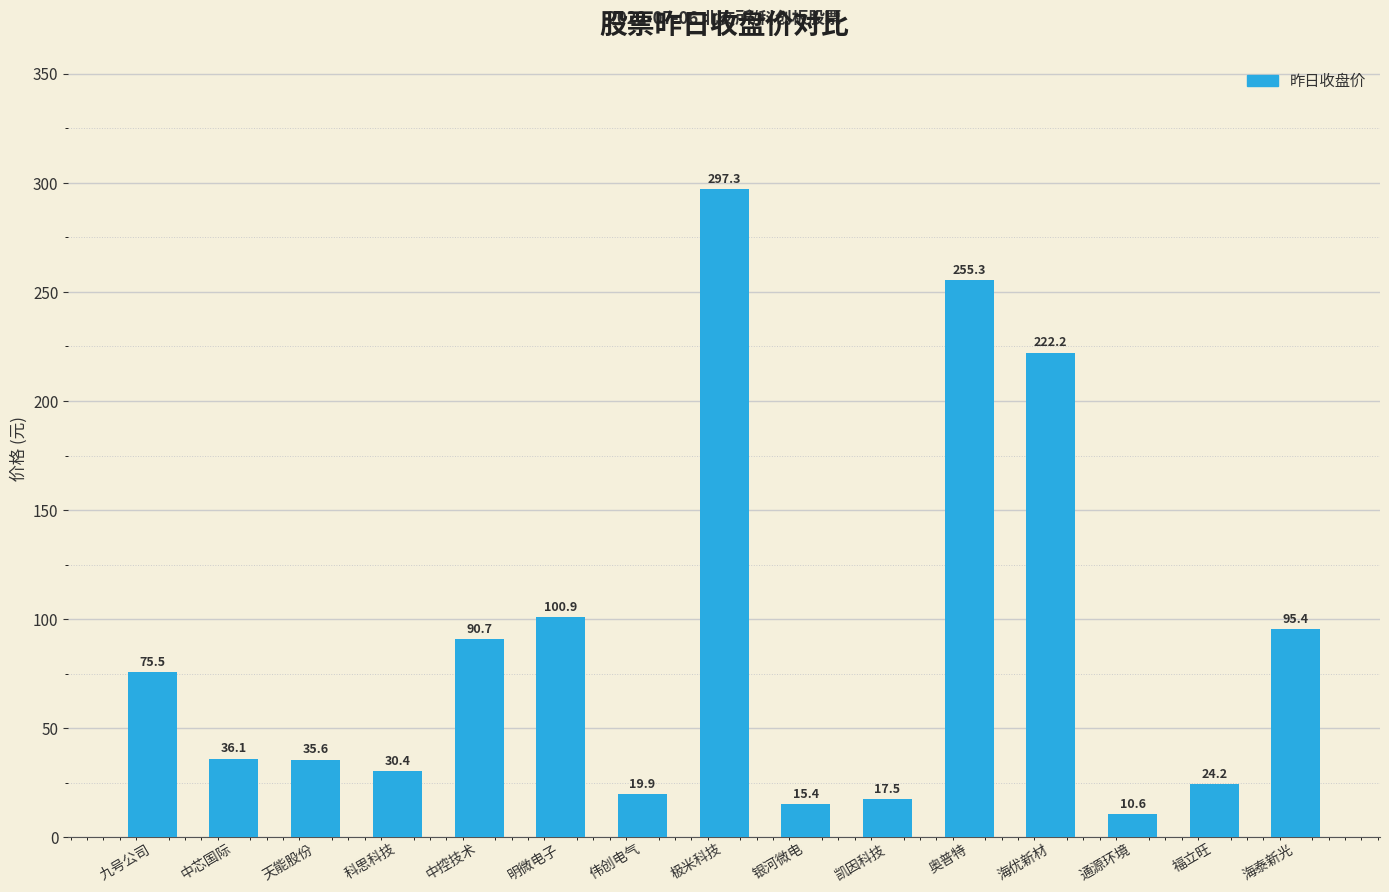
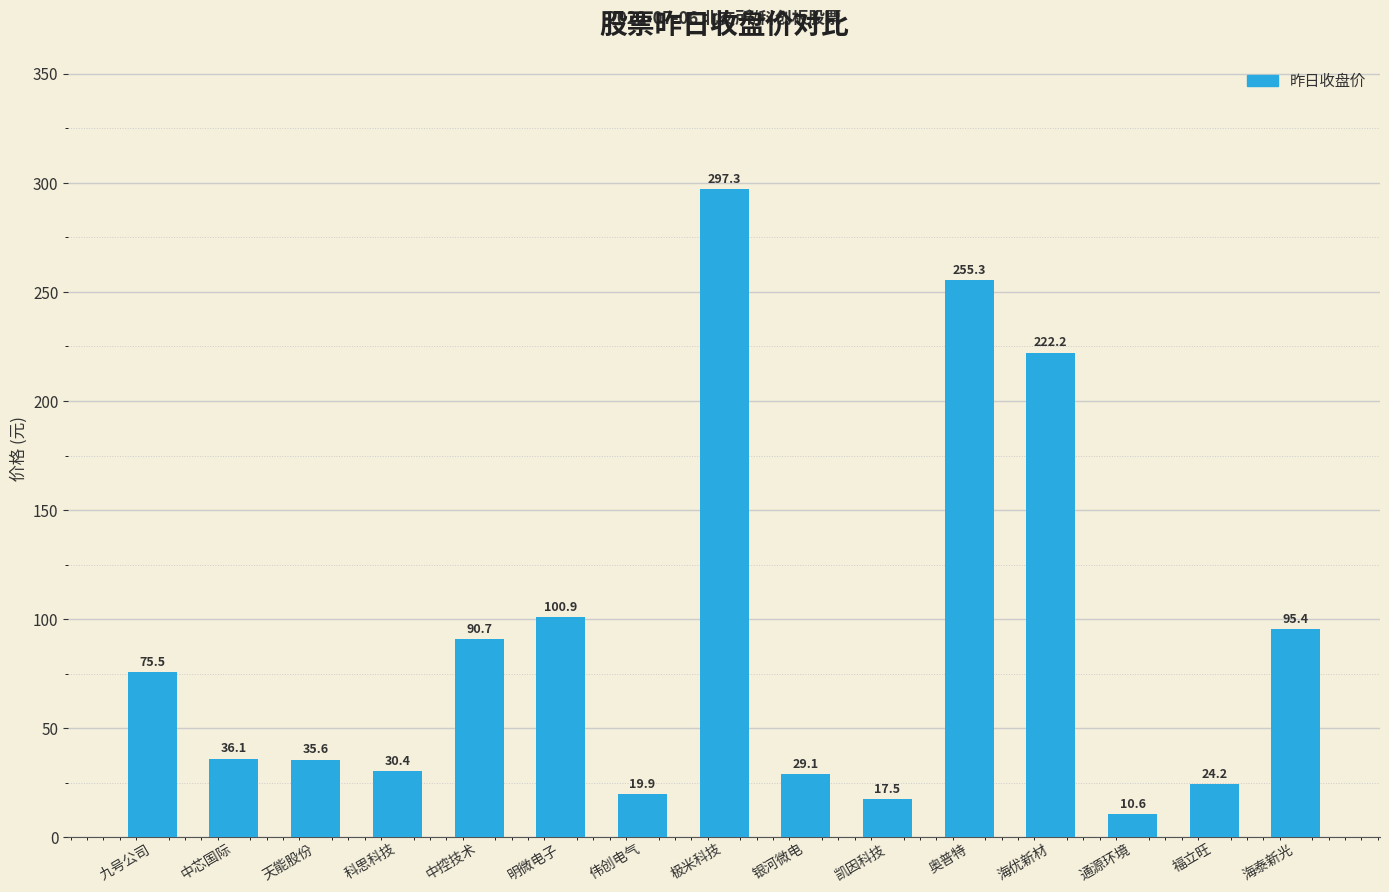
  {
    "九号公司": 75.5,
    "中芯国际": 36.1,
    "天能股份": 35.6,
    "科思科技": 30.4,
    "中控技术": 90.7,
    "明微电子": 100.9,
    "伟创电气": 19.9,
    "极米科技": 297.3,
-   "银河微电": 15.4,
+   "银河微电": 29.1,
    "凯因科技": 17.5,
    "奥普特": 255.3,
    "海优新材": 222.2,
    "通源环境": 10.6,
    "福立旺": 24.2,
    "海泰新光": 95.4
  }
